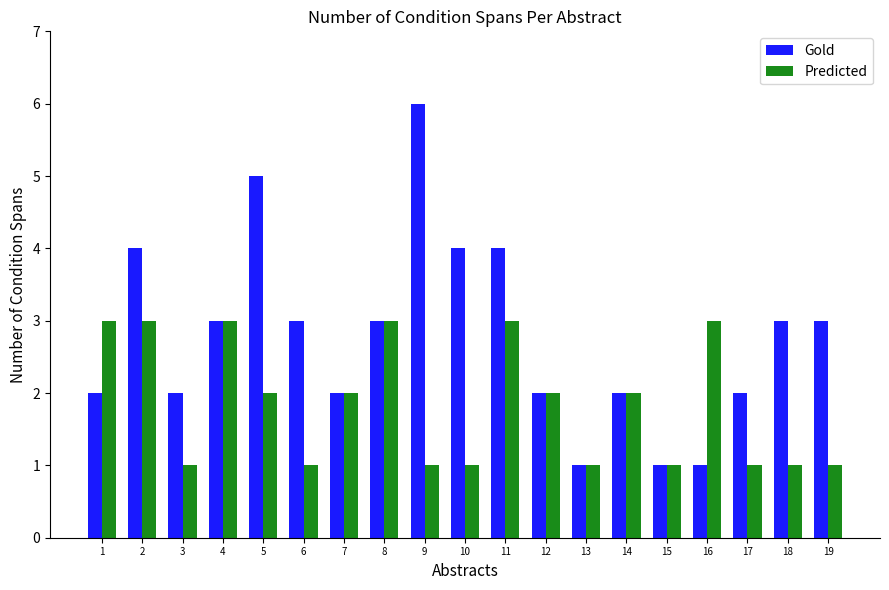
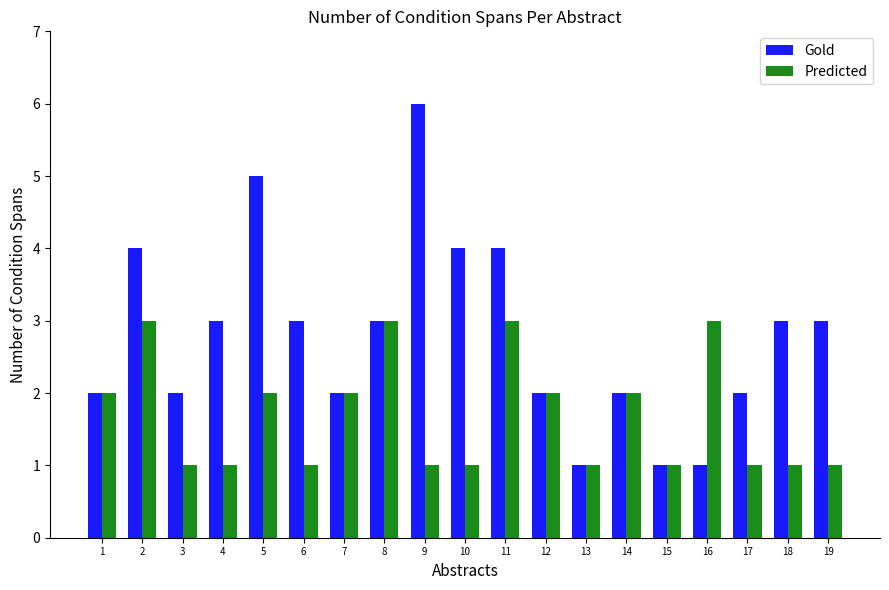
  {
    "Gold": {
      "1": 2,
      "2": 4,
      "3": 2,
      "4": 3,
      "5": 5,
      "6": 3,
      "7": 2,
      "8": 3,
      "9": 6,
      "10": 4,
      "11": 4,
      "12": 2,
      "13": 1,
      "14": 2,
      "15": 1,
      "16": 1,
      "17": 2,
      "18": 3,
      "19": 3
    },
    "Predicted": {
-     "1": 3,
+     "1": 2,
      "2": 3,
      "3": 1,
-     "4": 3,
+     "4": 1,
      "5": 2,
      "6": 1,
      "7": 2,
      "8": 3,
      "9": 1,
      "10": 1,
      "11": 3,
      "12": 2,
      "13": 1,
      "14": 2,
      "15": 1,
      "16": 3,
      "17": 1,
      "18": 1,
      "19": 1
    }
  }
